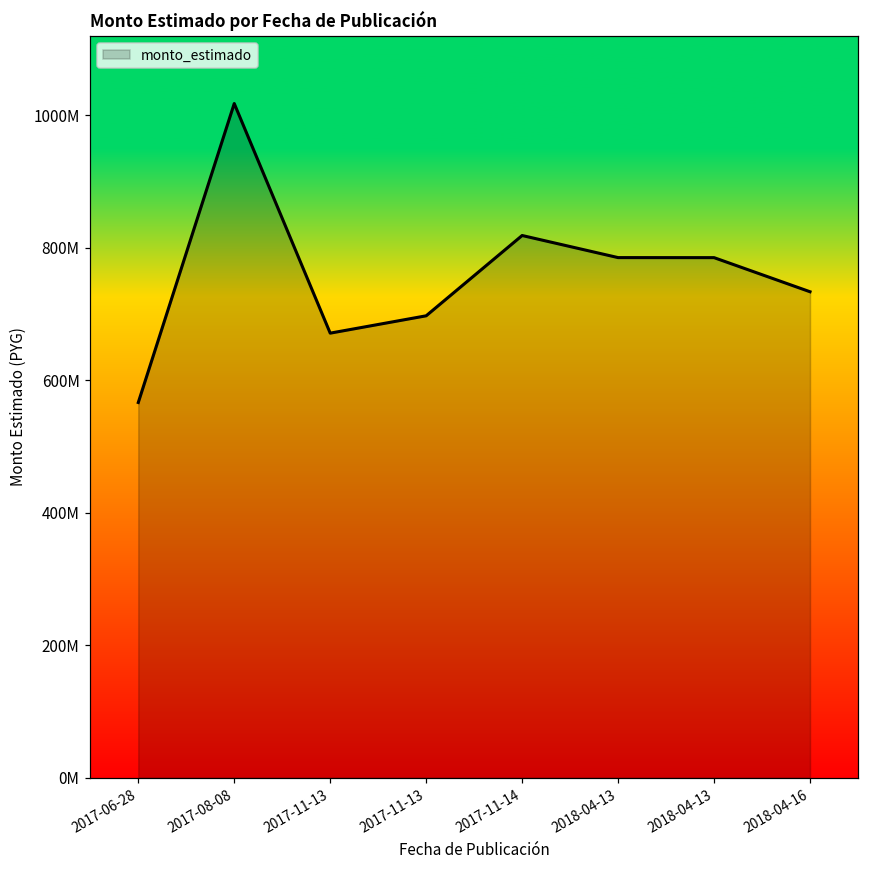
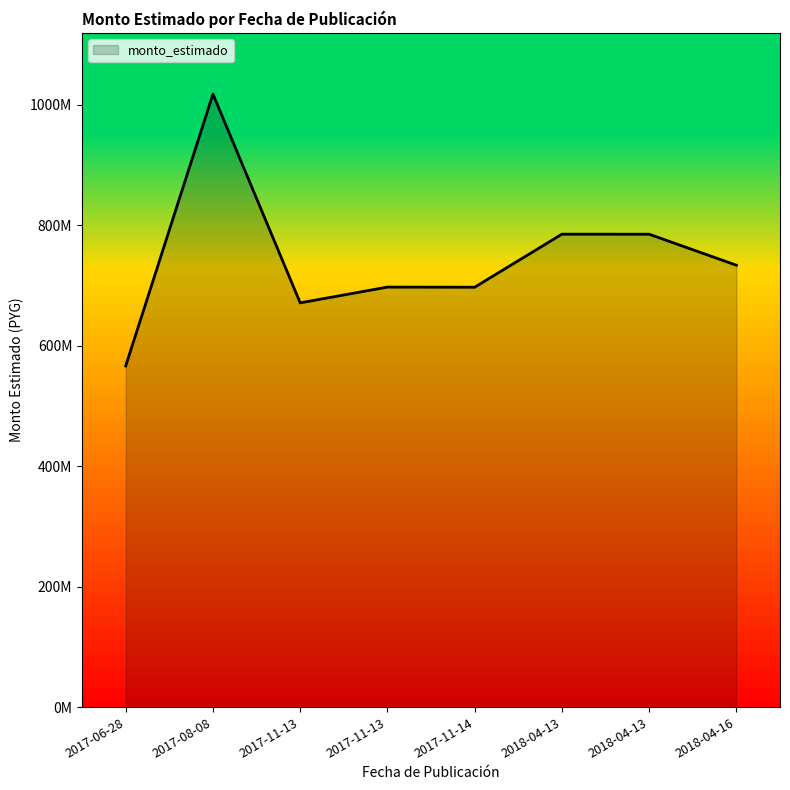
  {
    "2017-06-28": 570000000,
    "2017-08-08": 1020000000,
-   "2017-11-14": 820000000,
+   "2017-11-14": 700000000,
    "2018-04-16": 730000000
  }
